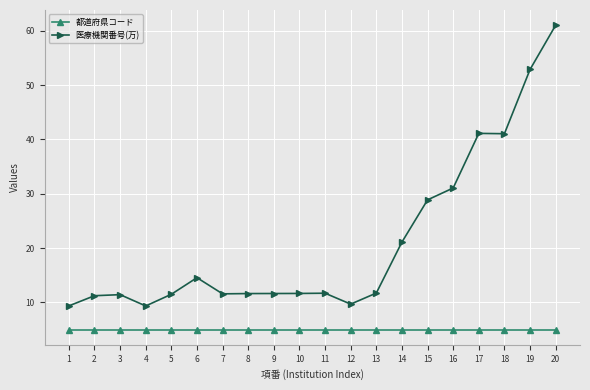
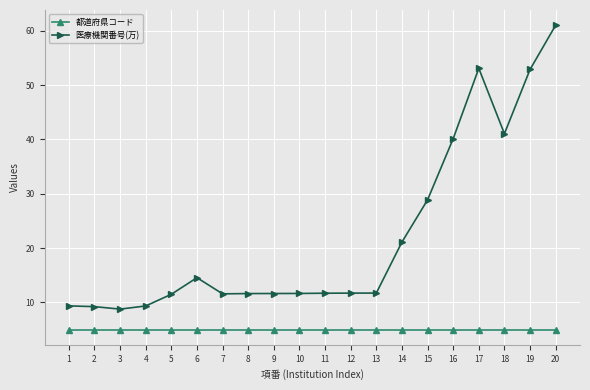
  {
    "都道府県コード": {
      "1": 5,
      "2": 5,
      "3": 5,
      "4": 5,
      "5": 5,
      "6": 5,
      "7": 5,
      "8": 5,
      "9": 5,
      "10": 5,
      "11": 5,
      "12": 5,
      "13": 5,
      "14": 5,
      "15": 5,
      "16": 5,
      "17": 5,
      "18": 5,
      "19": 5,
      "20": 5
    },
    "医療機関番号(万)": {
      "1": 9,
-     "2": 11,
-     "3": 11,
+     "2": 9,
+     "3": 9,
      "4": 9,
      "5": 12,
      "6": 15,
      "7": 12,
      "8": 12,
      "9": 12,
      "10": 12,
      "11": 12,
-     "12": 10,
+     "12": 12,
      "13": 12,
      "14": 21,
      "15": 29,
-     "16": 31,
-     "17": 41,
+     "16": 40,
+     "17": 53,
      "18": 41,
      "19": 53,
      "20": 61
    }
  }
